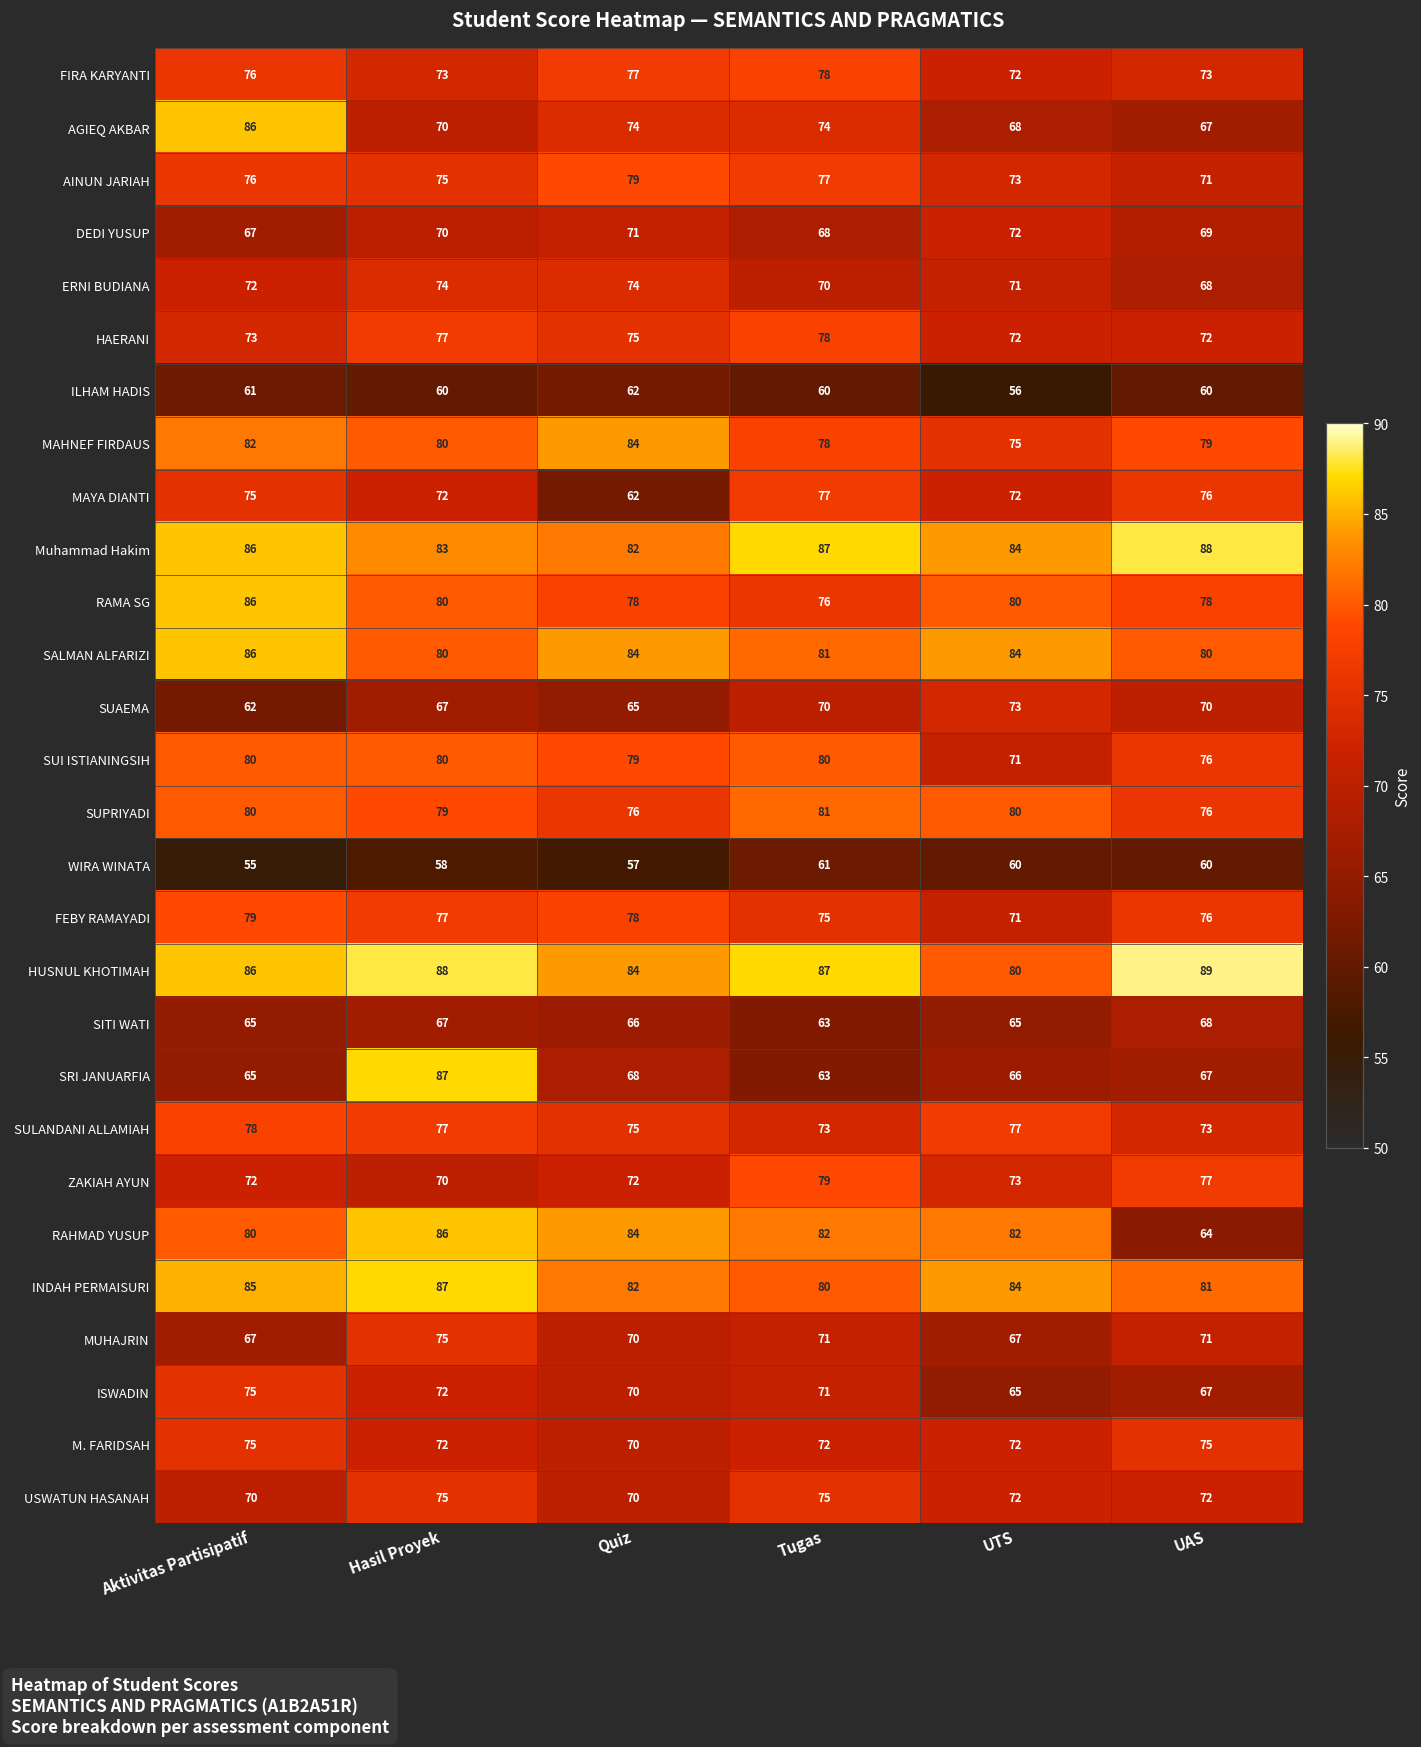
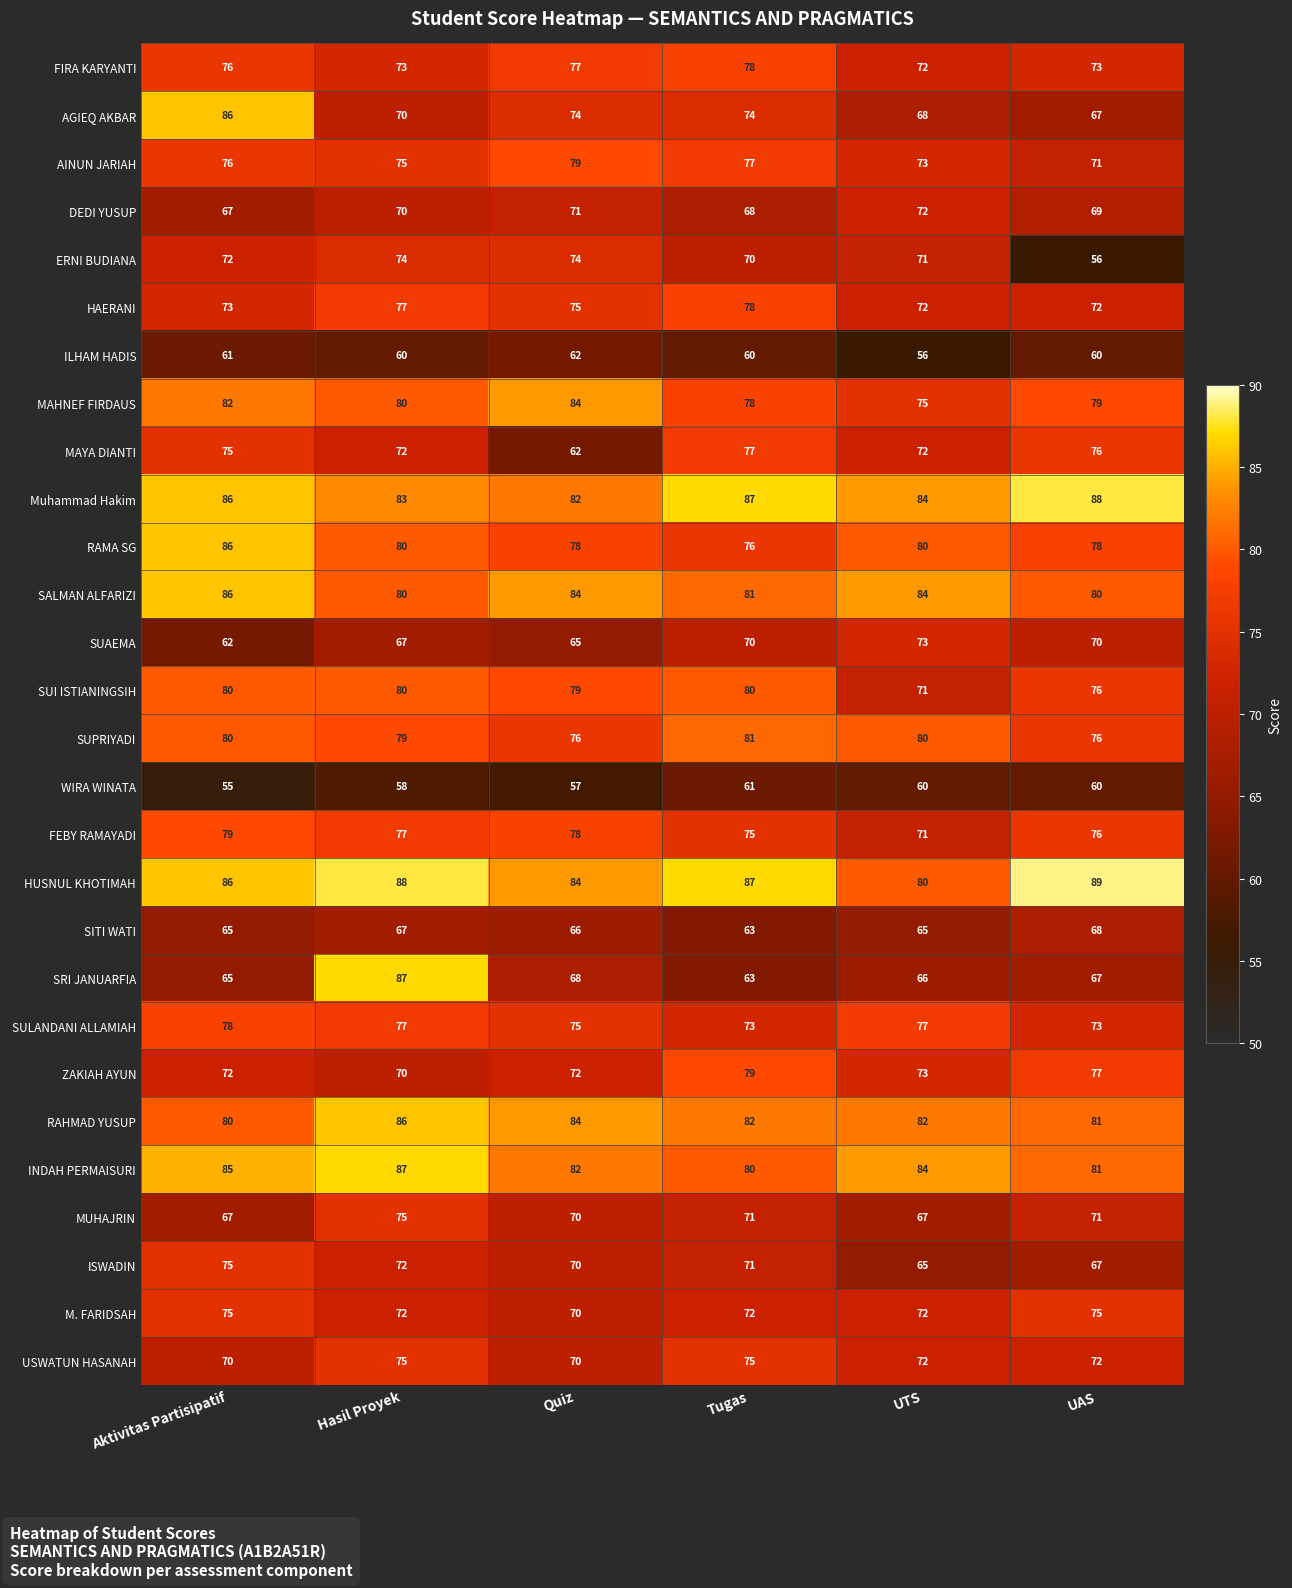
  {
    "FIRA KARYANTI": {
      "Aktivitas Partisipatif": 76,
      "Hasil Proyek": 73,
      "Quiz": 77,
      "Tugas": 78,
      "UTS": 72,
      "UAS": 73
    },
    "AGIEQ AKBAR": {
      "Aktivitas Partisipatif": 86,
      "Hasil Proyek": 70,
      "Quiz": 74,
      "Tugas": 74,
      "UTS": 68,
      "UAS": 67
    },
    "AINUN JARIAH": {
      "Aktivitas Partisipatif": 76,
      "Hasil Proyek": 75,
      "Quiz": 79,
      "Tugas": 77,
      "UTS": 73,
      "UAS": 71
    },
    "DEDI YUSUP": {
      "Aktivitas Partisipatif": 67,
      "Hasil Proyek": 70,
      "Quiz": 71,
      "Tugas": 68,
      "UTS": 72,
      "UAS": 69
    },
    "ERNI BUDIANA": {
      "Aktivitas Partisipatif": 72,
      "Hasil Proyek": 74,
      "Quiz": 74,
      "Tugas": 70,
      "UTS": 71,
-     "UAS": 68
+     "UAS": 56
    },
    "HAERANI": {
      "Aktivitas Partisipatif": 73,
      "Hasil Proyek": 77,
      "Quiz": 75,
      "Tugas": 78,
      "UTS": 72,
      "UAS": 72
    },
    "ILHAM HADIS": {
      "Aktivitas Partisipatif": 61,
      "Hasil Proyek": 60,
      "Quiz": 62,
      "Tugas": 60,
      "UTS": 56,
      "UAS": 60
    },
    "MAHNEF FIRDAUS": {
      "Aktivitas Partisipatif": 82,
      "Hasil Proyek": 80,
      "Quiz": 84,
      "Tugas": 78,
      "UTS": 75,
      "UAS": 79
    },
    "MAYA DIANTI": {
      "Aktivitas Partisipatif": 75,
      "Hasil Proyek": 72,
      "Quiz": 62,
      "Tugas": 77,
      "UTS": 72,
      "UAS": 76
    },
    "Muhammad Hakim": {
      "Aktivitas Partisipatif": 86,
      "Hasil Proyek": 83,
      "Quiz": 82,
      "Tugas": 87,
      "UTS": 84,
      "UAS": 88
    },
    "RAMA SG": {
      "Aktivitas Partisipatif": 86,
      "Hasil Proyek": 80,
      "Quiz": 78,
      "Tugas": 76,
      "UTS": 80,
      "UAS": 78
    },
    "SALMAN ALFARIZI": {
      "Aktivitas Partisipatif": 86,
      "Hasil Proyek": 80,
      "Quiz": 84,
      "Tugas": 81,
      "UTS": 84,
      "UAS": 80
    },
    "SUAEMA": {
      "Aktivitas Partisipatif": 62,
      "Hasil Proyek": 67,
      "Quiz": 65,
      "Tugas": 70,
      "UTS": 73,
      "UAS": 70
    },
    "SUI ISTIANINGSIH": {
      "Aktivitas Partisipatif": 80,
      "Hasil Proyek": 80,
      "Quiz": 79,
      "Tugas": 80,
      "UTS": 71,
      "UAS": 76
    },
    "SUPRIYADI": {
      "Aktivitas Partisipatif": 80,
      "Hasil Proyek": 79,
      "Quiz": 76,
      "Tugas": 81,
      "UTS": 80,
      "UAS": 76
    },
    "WIRA WINATA": {
      "Aktivitas Partisipatif": 55,
      "Hasil Proyek": 58,
      "Quiz": 57,
      "Tugas": 61,
      "UTS": 60,
      "UAS": 60
    },
    "FEBY RAMAYADI": {
      "Aktivitas Partisipatif": 79,
      "Hasil Proyek": 77,
      "Quiz": 78,
      "Tugas": 75,
      "UTS": 71,
      "UAS": 76
    },
    "HUSNUL KHOTIMAH": {
      "Aktivitas Partisipatif": 86,
      "Hasil Proyek": 88,
      "Quiz": 84,
      "Tugas": 87,
      "UTS": 80,
      "UAS": 89
    },
    "SITI WATI": {
      "Aktivitas Partisipatif": 65,
      "Hasil Proyek": 67,
      "Quiz": 66,
      "Tugas": 63,
      "UTS": 65,
      "UAS": 68
    },
    "SRI JANUARFIA": {
      "Aktivitas Partisipatif": 65,
      "Hasil Proyek": 87,
      "Quiz": 68,
      "Tugas": 63,
      "UTS": 66,
      "UAS": 67
    },
    "SULANDANI ALLAMIAH": {
      "Aktivitas Partisipatif": 78,
      "Hasil Proyek": 77,
      "Quiz": 75,
      "Tugas": 73,
      "UTS": 77,
      "UAS": 73
    },
    "ZAKIAH AYUN": {
      "Aktivitas Partisipatif": 72,
      "Hasil Proyek": 70,
      "Quiz": 72,
      "Tugas": 79,
      "UTS": 73,
      "UAS": 77
    },
    "RAHMAD YUSUP": {
      "Aktivitas Partisipatif": 80,
      "Hasil Proyek": 86,
      "Quiz": 84,
      "Tugas": 82,
      "UTS": 82,
-     "UAS": 64
+     "UAS": 81
    },
    "INDAH PERMAISURI": {
      "Aktivitas Partisipatif": 85,
      "Hasil Proyek": 87,
      "Quiz": 82,
      "Tugas": 80,
      "UTS": 84,
      "UAS": 81
    },
    "MUHAJRIN": {
      "Aktivitas Partisipatif": 67,
      "Hasil Proyek": 75,
      "Quiz": 70,
      "Tugas": 71,
      "UTS": 67,
      "UAS": 71
    },
    "ISWADIN": {
      "Aktivitas Partisipatif": 75,
      "Hasil Proyek": 72,
      "Quiz": 70,
      "Tugas": 71,
      "UTS": 65,
      "UAS": 67
    },
    "M. FARIDSAH": {
      "Aktivitas Partisipatif": 75,
      "Hasil Proyek": 72,
      "Quiz": 70,
      "Tugas": 72,
      "UTS": 72,
      "UAS": 75
    },
    "USWATUN HASANAH": {
      "Aktivitas Partisipatif": 70,
      "Hasil Proyek": 75,
      "Quiz": 70,
      "Tugas": 75,
      "UTS": 72,
      "UAS": 72
    }
  }
